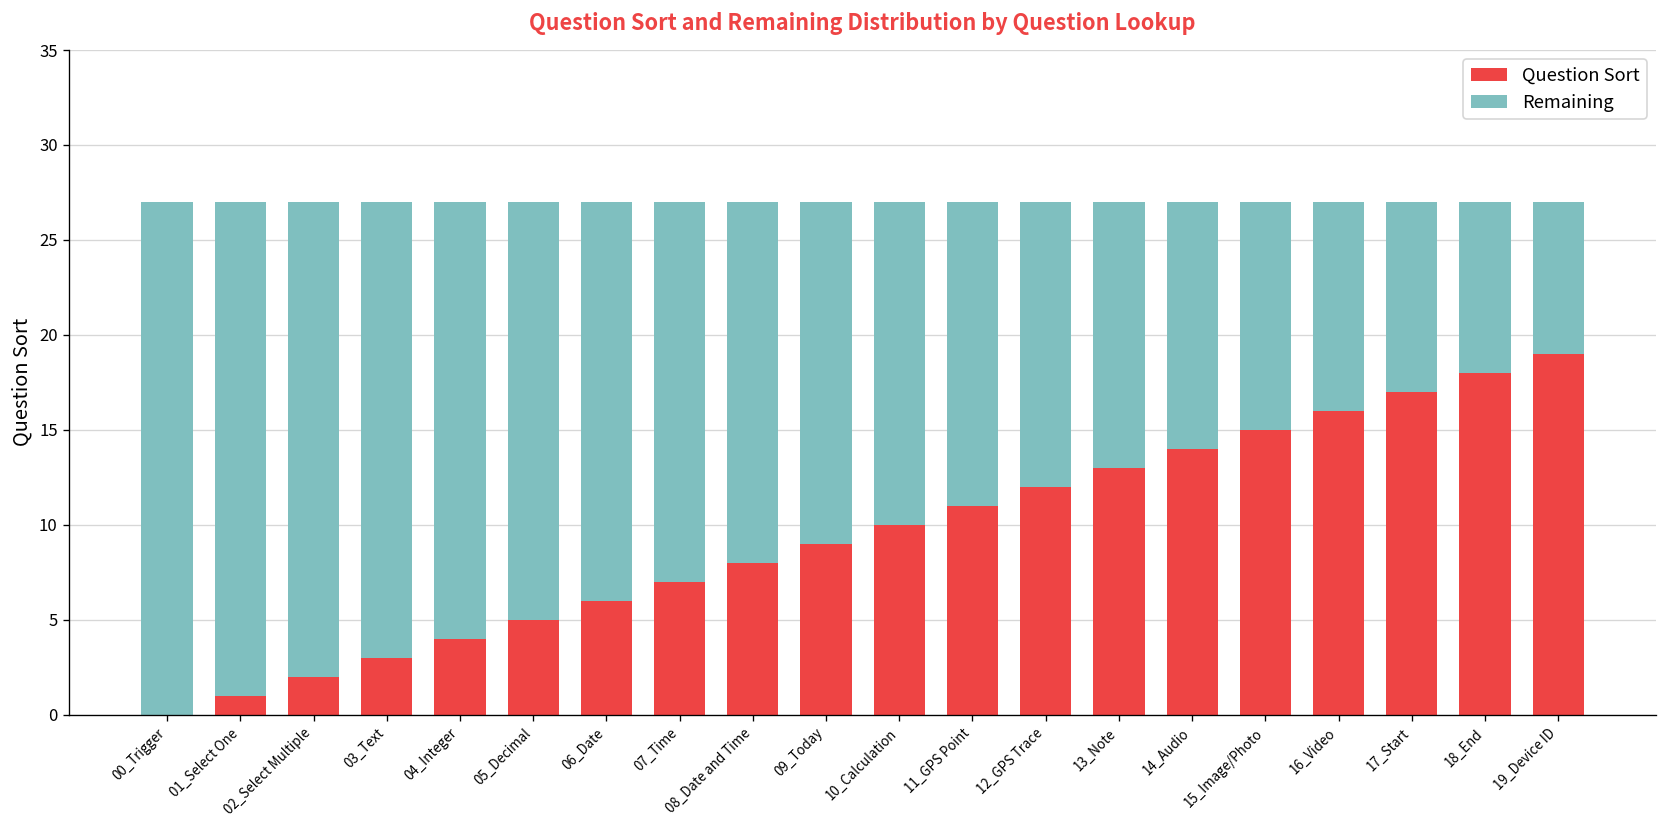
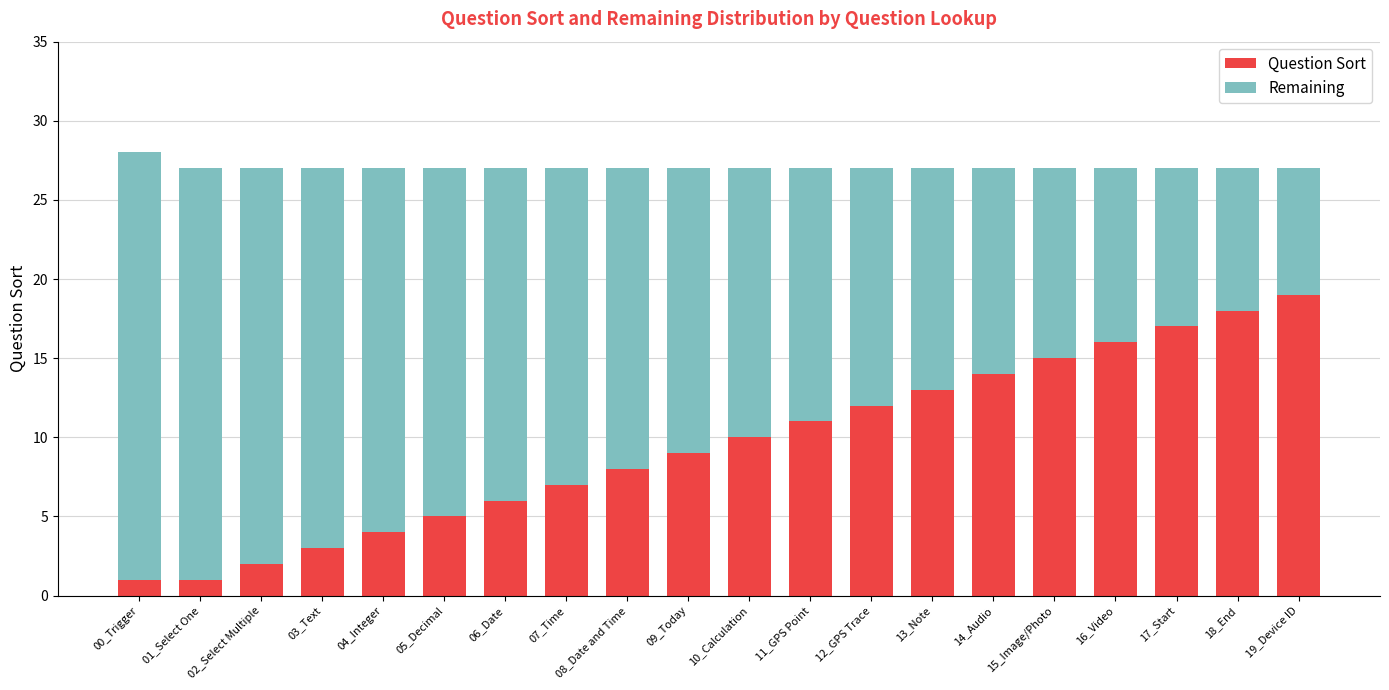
  {
    "Question Sort": {
-     "00_Trigger": 0,
+     "00_Trigger": 1,
      "01_Select One": 1,
      "02_Select Multiple": 2,
      "03_Text": 3,
      "04_Integer": 4,
      "05_Decimal": 5,
      "06_Date": 6,
      "07_Time": 7,
      "08_Date and Time": 8,
      "09_Today": 9,
      "10_Calculation": 10,
      "11_GPS Point": 11,
      "12_GPS Trace": 12,
      "13_Note": 13,
      "14_Audio": 14,
      "15_Image/Photo": 15,
      "16_Video": 16,
      "17_Start": 17,
      "18_End": 18,
      "19_Device ID": 19
    },
    "Remaining": {
      "00_Trigger": 27,
      "01_Select One": 26,
      "02_Select Multiple": 25,
      "03_Text": 24,
      "04_Integer": 23,
      "05_Decimal": 22,
      "06_Date": 21,
      "07_Time": 20,
      "08_Date and Time": 19,
      "09_Today": 18,
      "10_Calculation": 17,
      "11_GPS Point": 16,
      "12_GPS Trace": 15,
      "13_Note": 14,
      "14_Audio": 13,
      "15_Image/Photo": 12,
      "16_Video": 11,
      "17_Start": 10,
      "18_End": 9,
      "19_Device ID": 8
    }
  }
